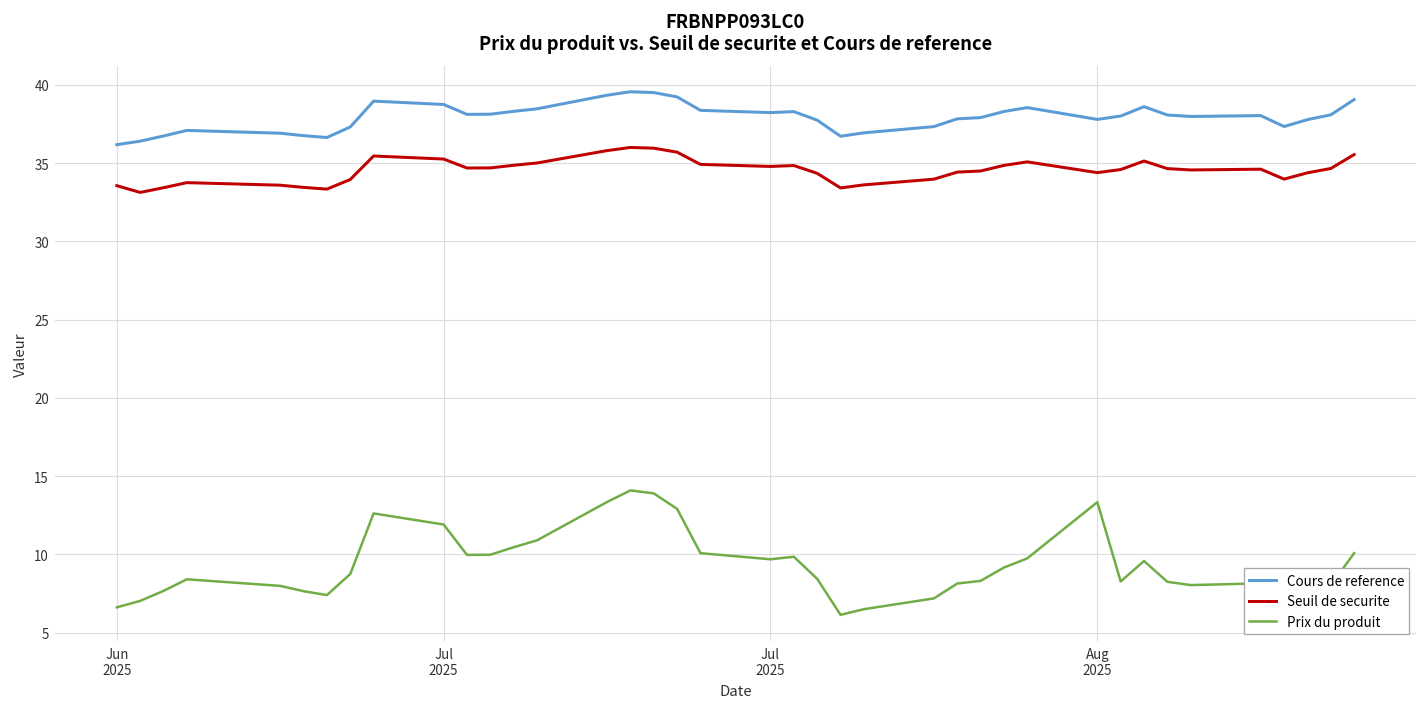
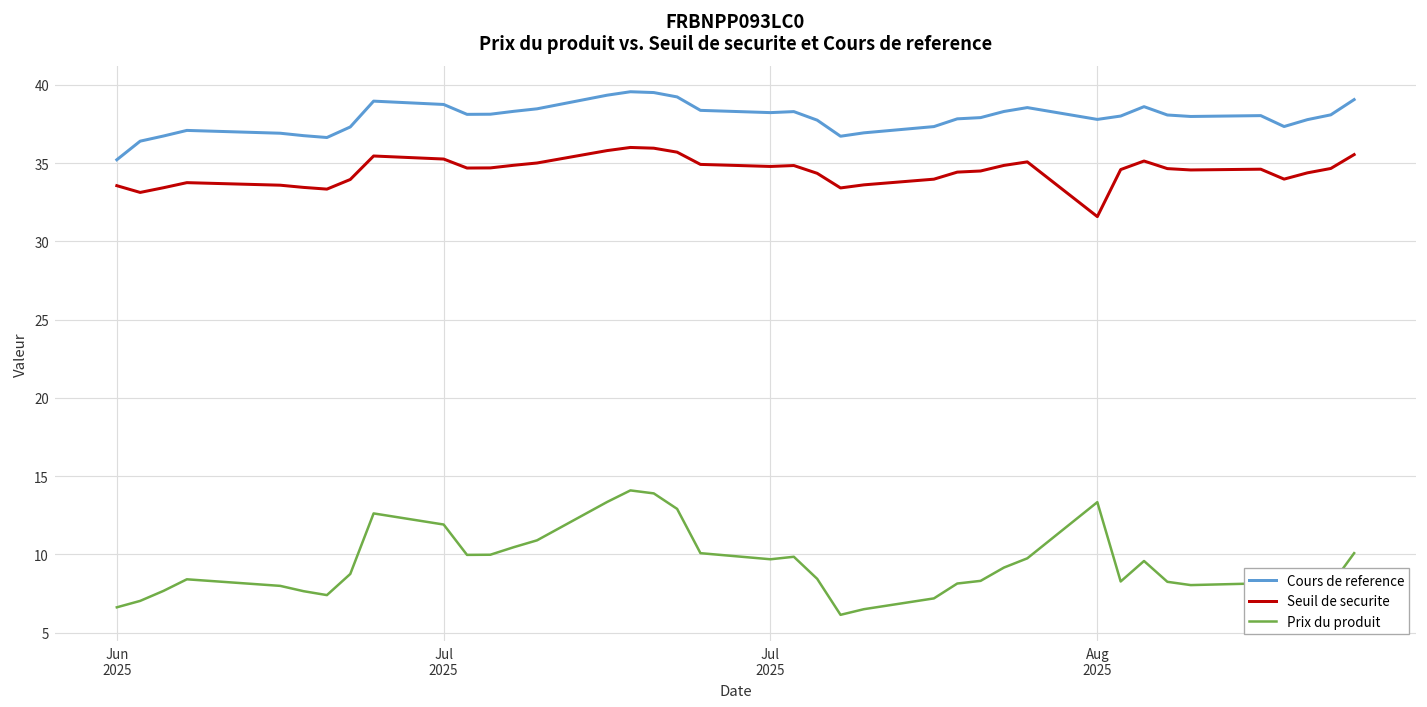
  {
    "Cours de reference": {
-     "Jun 2025": 36.2,
+     "Jun 2025": 35.2,
      "Aug 2025": 37.8
    },
    "Seuil de securite": {
      "Jun 2025": 33.6,
-     "Aug 2025": 34.4
+     "Aug 2025": 31.6
    },
    "Prix du produit": {
      "Jun 2025": 6.6,
      "Aug 2025": 13.3
    }
  }
